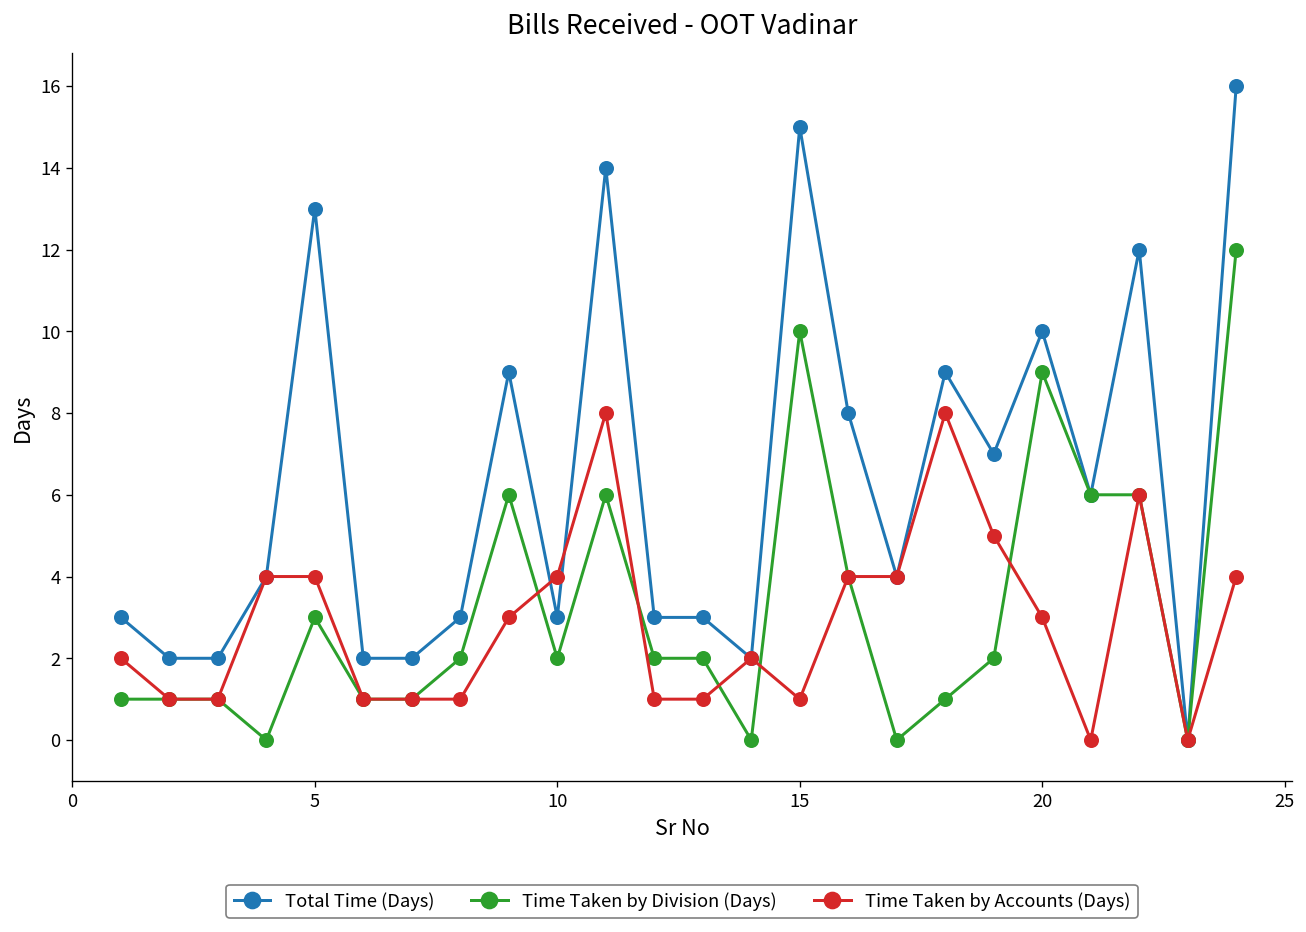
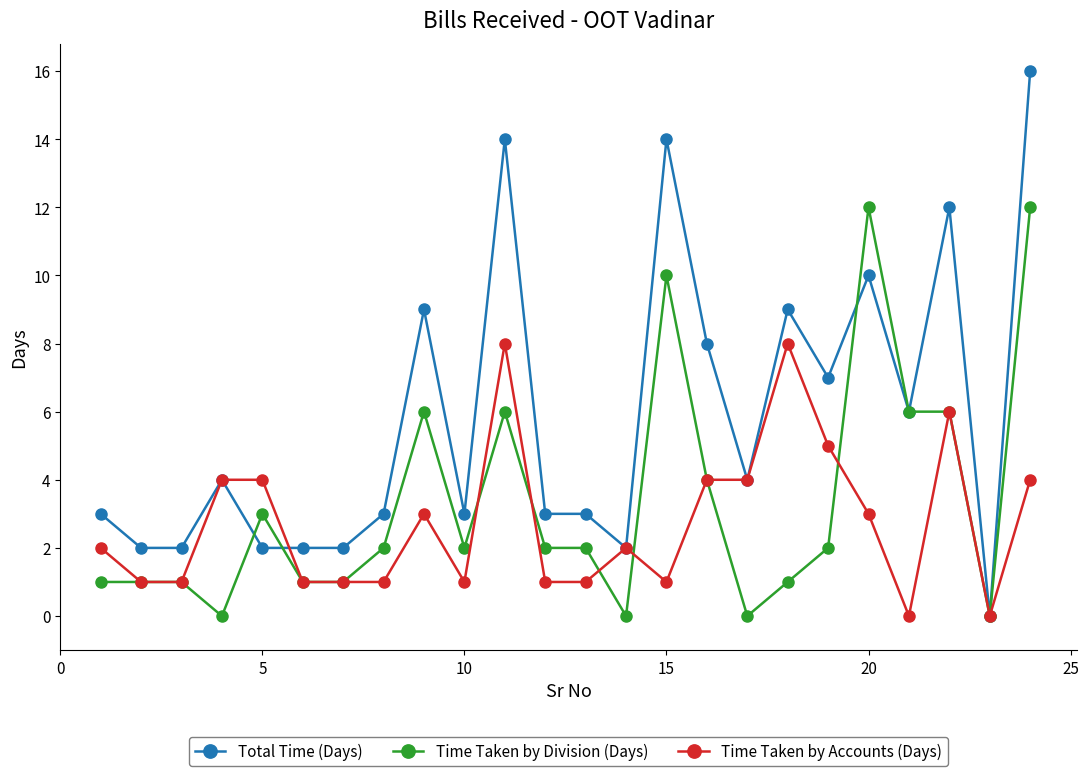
  {
    "Total Time (Days)": {
-     "5": 13,
+     "5": 2,
      "10": 3,
-     "15": 15,
+     "15": 14,
      "20": 10
    },
    "Time Taken by Division (Days)": {
      "5": 3,
      "10": 2,
      "15": 10,
-     "20": 9
+     "20": 12
    },
    "Time Taken by Accounts (Days)": {
      "5": 4,
-     "10": 4,
+     "10": 1,
      "15": 1,
      "20": 3
    }
  }
